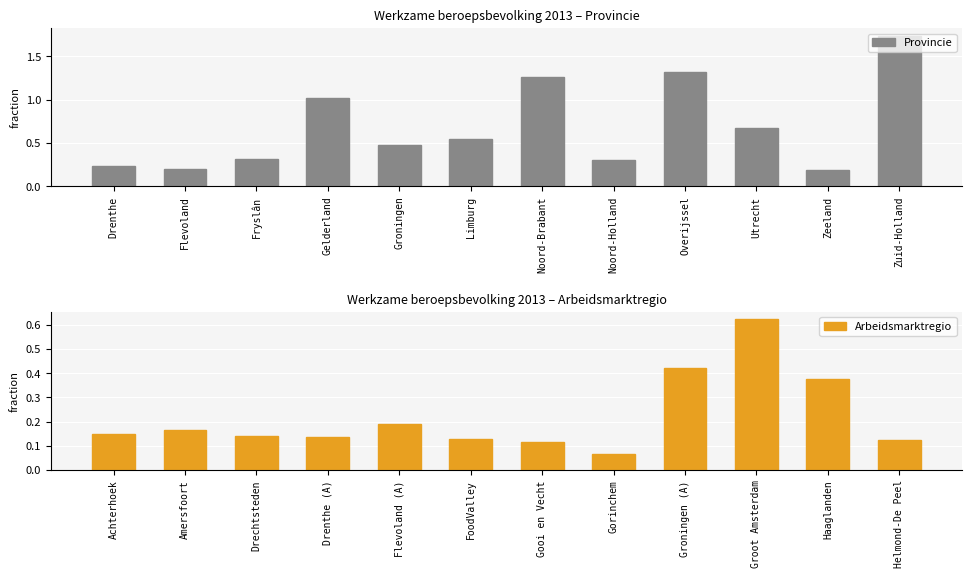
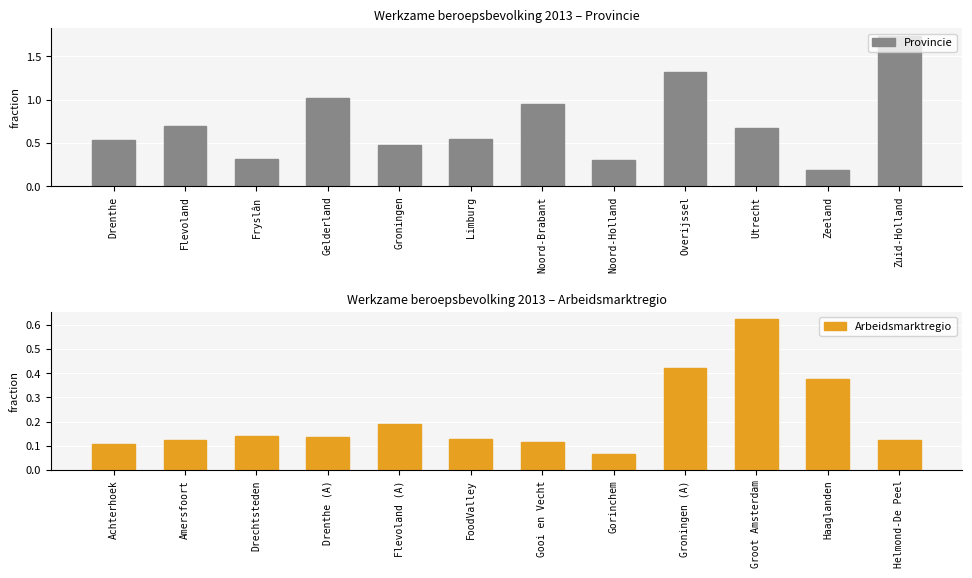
  {
    "Werkzame beroepsbevolking 2013 – Provincie": {
-     "Drenthe": 0.2,
-     "Flevoland": 0.2,
+     "Drenthe": 0.5,
+     "Flevoland": 0.7,
      "Fryslân": 0.3,
      "Gelderland": 1.0,
      "Groningen": 0.5,
      "Limburg": 0.5,
-     "Noord-Brabant": 1.3,
+     "Noord-Brabant": 1.0,
      "Noord-Holland": 0.3,
      "Overijssel": 1.3,
      "Utrecht": 0.7,
      "Zeeland": 0.2
    },
    "Werkzame beroepsbevolking 2013 – Arbeidsmarktregio": {
-     "Achterhoek": 0.15,
-     "Amersfoort": 0.17,
+     "Achterhoek": 0.11,
+     "Amersfoort": 0.13,
      "Drechtsteden": 0.14,
      "Drenthe (A)": 0.14,
      "Flevoland (A)": 0.19,
      "FoodValley": 0.13,
      "Gooi en Vecht": 0.12,
      "Gorinchem": 0.07,
      "Groningen (A)": 0.42,
      "Groot Amsterdam": 0.62,
      "Haaglanden": 0.38,
      "Helmond-De Peel": 0.12
    }
  }
